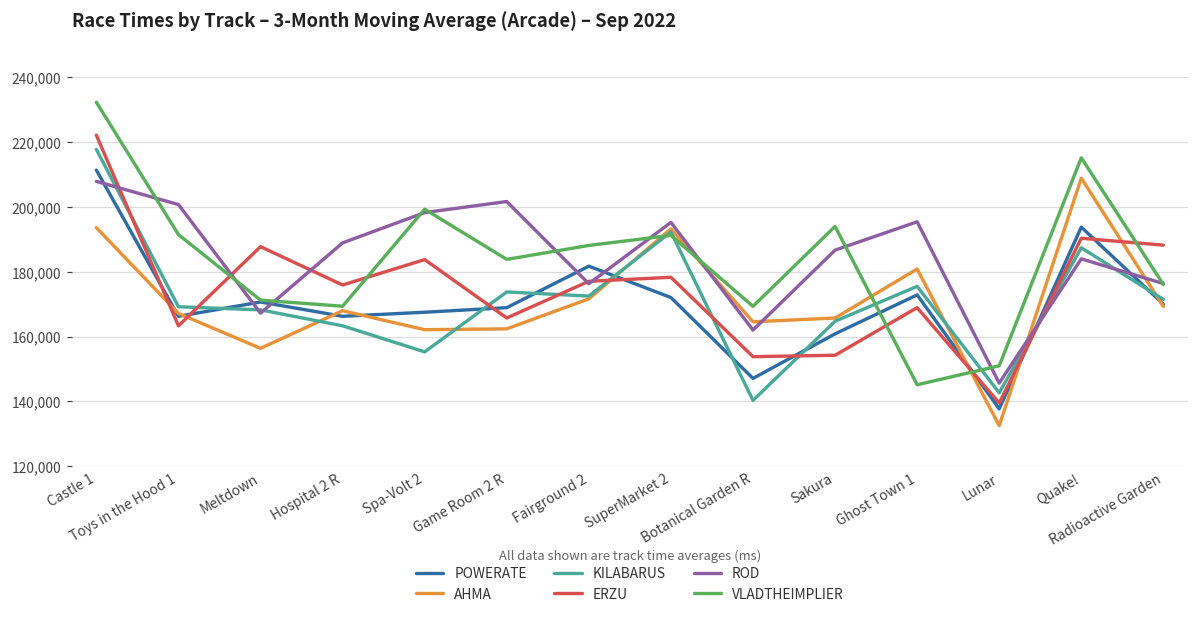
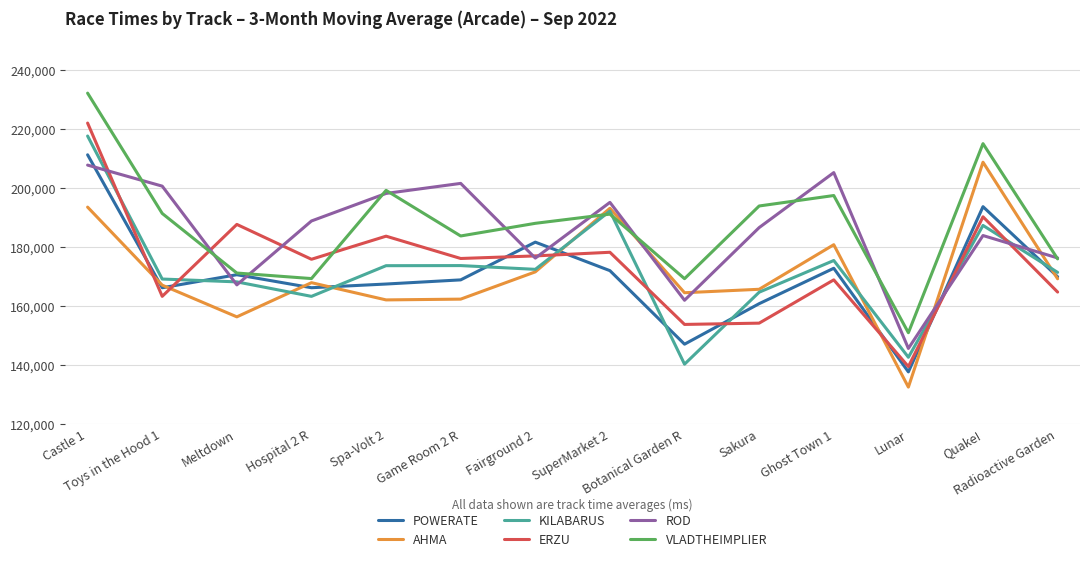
  {
    "POWERATE": {
      "Castle 1": "211,000",
      "Toys in the Hood 1": "166,000",
      "Hospital 2 R": "166,000",
      "Spa-Volt 2": "167,000",
      "Game Room 2 R": "169,000",
      "Fairground 2": "182,000",
      "SuperMarket 2": "172,000",
      "Botanical Garden R": "147,000",
      "Sakura": "161,000",
      "Ghost Town 1": "173,000",
      "Lunar": "138,000",
      "Quake!": "194,000"
    },
    "AHMA": {
      "Castle 1": "194,000",
      "Toys in the Hood 1": "167,000",
      "Meltdown": "156,000",
      "Hospital 2 R": "168,000",
      "Spa-Volt 2": "162,000",
      "Game Room 2 R": "162,000",
      "SuperMarket 2": "193,000",
      "Botanical Garden R": "165,000",
      "Sakura": "166,000",
      "Ghost Town 1": "181,000",
      "Lunar": "133,000",
      "Quake!": "209,000"
    },
    "KILABARUS": {
      "Castle 1": "218,000",
      "Toys in the Hood 1": "169,000",
      "Meltdown": "168,000",
      "Hospital 2 R": "163,000",
-     "Spa-Volt 2": "155,000",
+     "Spa-Volt 2": "174,000",
      "Game Room 2 R": "174,000",
      "SuperMarket 2": "192,000",
      "Botanical Garden R": "140,000",
      "Sakura": "165,000",
      "Ghost Town 1": "175,000",
      "Lunar": "143,000",
      "Quake!": "187,000",
      "Radioactive Garden": "171,000"
    },
    "ERZU": {
      "Castle 1": "222,000",
      "Toys in the Hood 1": "163,000",
      "Meltdown": "188,000",
      "Hospital 2 R": "176,000",
      "Spa-Volt 2": "184,000",
-     "Game Room 2 R": "166,000",
+     "Game Room 2 R": "176,000",
      "SuperMarket 2": "178,000",
      "Botanical Garden R": "154,000",
      "Sakura": "154,000",
      "Ghost Town 1": "169,000",
      "Lunar": "139,000",
      "Quake!": "190,000",
-     "Radioactive Garden": "188,000"
+     "Radioactive Garden": "165,000"
    },
    "ROD": {
      "Castle 1": "208,000",
      "Toys in the Hood 1": "201,000",
      "Meltdown": "167,000",
      "Hospital 2 R": "189,000",
      "Spa-Volt 2": "198,000",
      "Game Room 2 R": "202,000",
      "SuperMarket 2": "195,000",
      "Botanical Garden R": "162,000",
      "Sakura": "187,000",
-     "Ghost Town 1": "195,000",
+     "Ghost Town 1": "205,000",
      "Lunar": "146,000",
      "Quake!": "184,000"
    },
    "VLADTHEIMPLIER": {
      "Castle 1": "232,000",
      "Toys in the Hood 1": "191,000",
      "Hospital 2 R": "169,000",
      "Spa-Volt 2": "199,000",
      "Game Room 2 R": "184,000",
      "Fairground 2": "188,000",
      "SuperMarket 2": "191,000",
      "Botanical Garden R": "169,000",
      "Sakura": "194,000",
-     "Ghost Town 1": "145,000",
+     "Ghost Town 1": "198,000",
      "Lunar": "151,000",
      "Quake!": "215,000"
    }
  }
